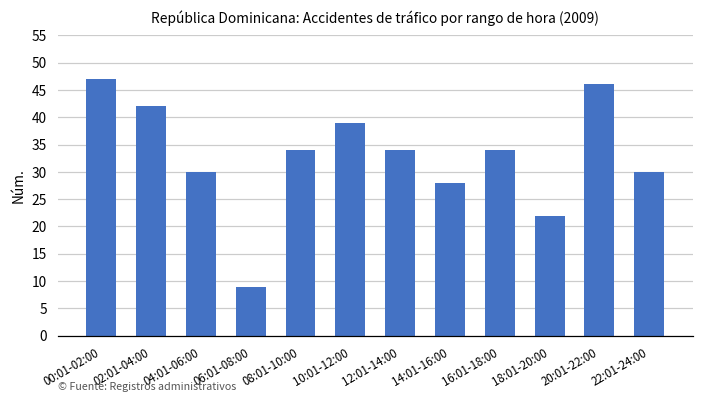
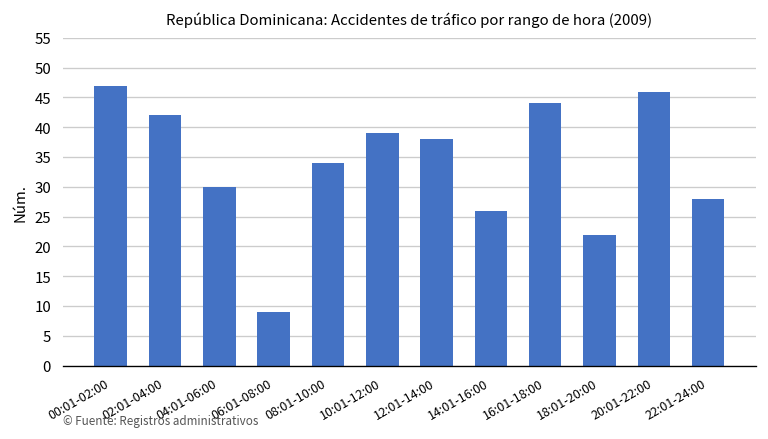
  {
    "00:01-02:00": 47,
    "02:01-04:00": 42,
    "04:01-06:00": 30,
    "06:01-08:00": 9,
    "08:01-10:00": 34,
    "10:01-12:00": 39,
-   "12:01-14:00": 34,
-   "14:01-16:00": 28,
-   "16:01-18:00": 34,
+   "12:01-14:00": 38,
+   "14:01-16:00": 26,
+   "16:01-18:00": 44,
    "18:01-20:00": 22,
    "20:01-22:00": 46,
-   "22:01-24:00": 30
+   "22:01-24:00": 28
  }
